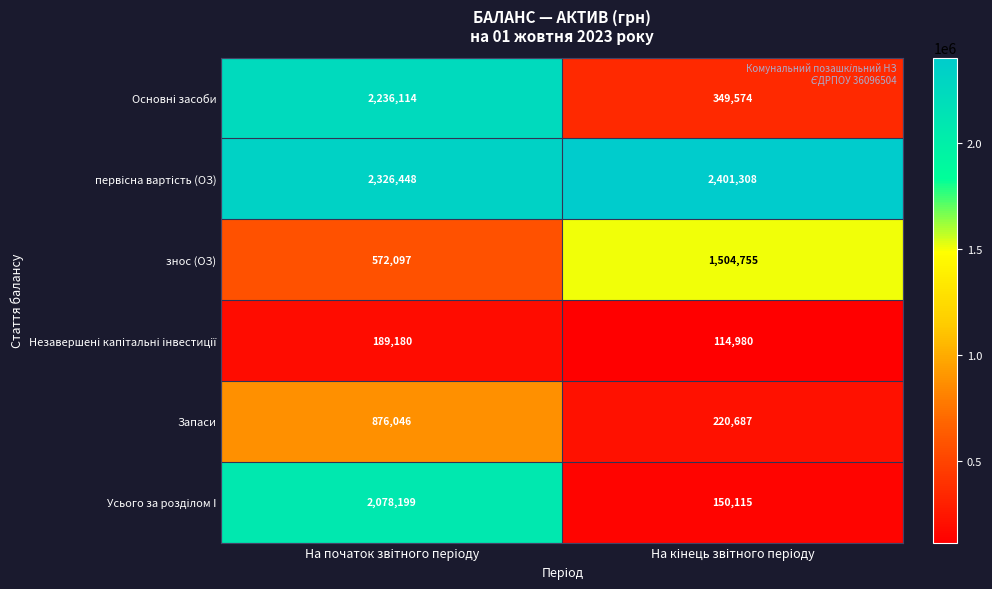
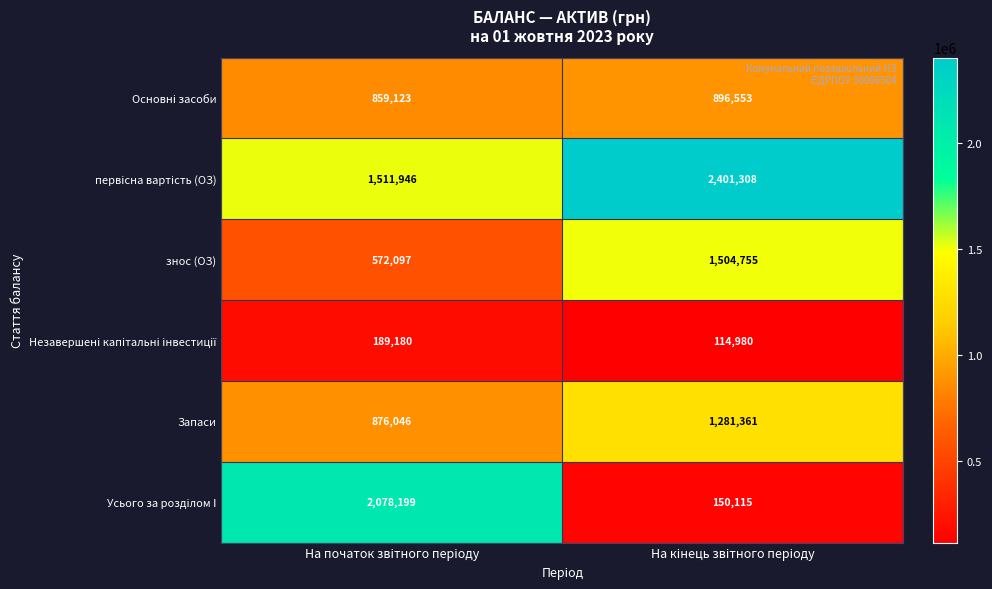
  {
    "Основні засоби": {
-     "На початок звітного періоду": "2,236,114",
-     "На кінець звітного періоду": "349,574"
+     "На початок звітного періоду": "859,123",
+     "На кінець звітного періоду": "896,553"
    },
    "первісна вартість (ОЗ)": {
-     "На початок звітного періоду": "2,326,448",
+     "На початок звітного періоду": "1,511,946",
      "На кінець звітного періоду": "2,401,308"
    },
    "знос (ОЗ)": {
      "На початок звітного періоду": "572,097",
      "На кінець звітного періоду": "1,504,755"
    },
    "Незавершені капітальні інвестиції": {
      "На початок звітного періоду": "189,180",
      "На кінець звітного періоду": "114,980"
    },
    "Запаси": {
      "На початок звітного періоду": "876,046",
-     "На кінець звітного періоду": "220,687"
+     "На кінець звітного періоду": "1,281,361"
    },
    "Усього за розділом І": {
      "На початок звітного періоду": "2,078,199",
      "На кінець звітного періоду": "150,115"
    }
  }
